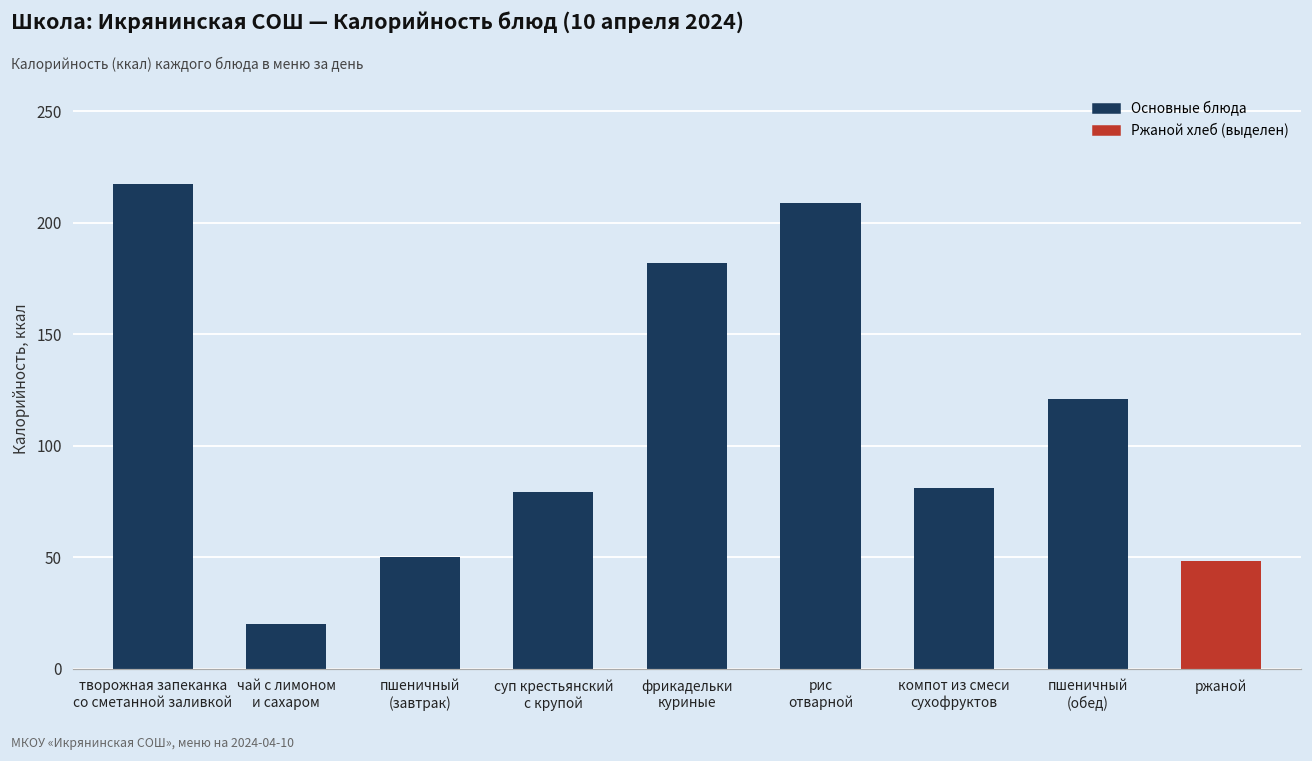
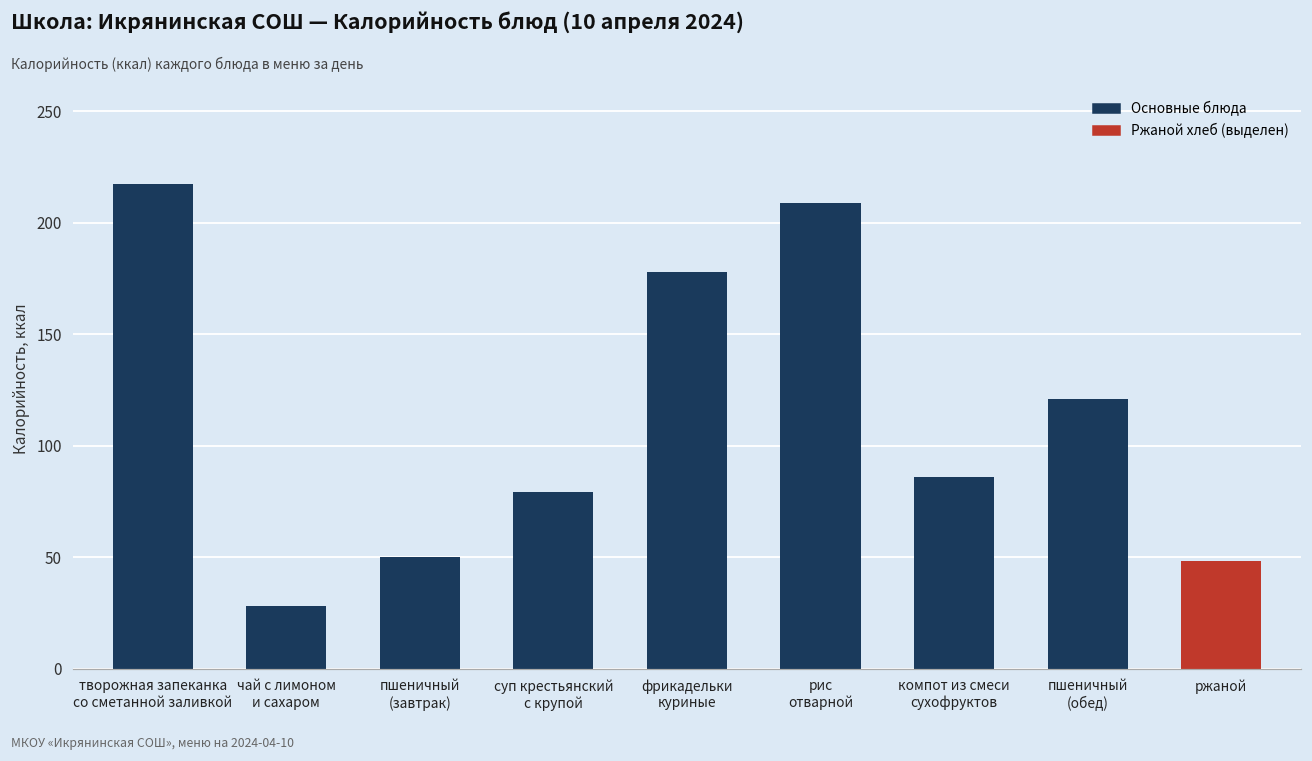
  {
    "творожная запеканка со сметанной заливкой": 217,
-   "чай с лимоном и сахаром": 20,
+   "чай с лимоном и сахаром": 28,
    "пшеничный (завтрак)": 50,
    "суп крестьянский с крупой": 79,
-   "фрикадельки куриные": 182,
+   "фрикадельки куриные": 178,
    "рис отварной": 209,
-   "компот из смеси сухофруктов": 81,
+   "компот из смеси сухофруктов": 86,
    "пшеничный (обед)": 121,
    "ржаной": 48
  }
